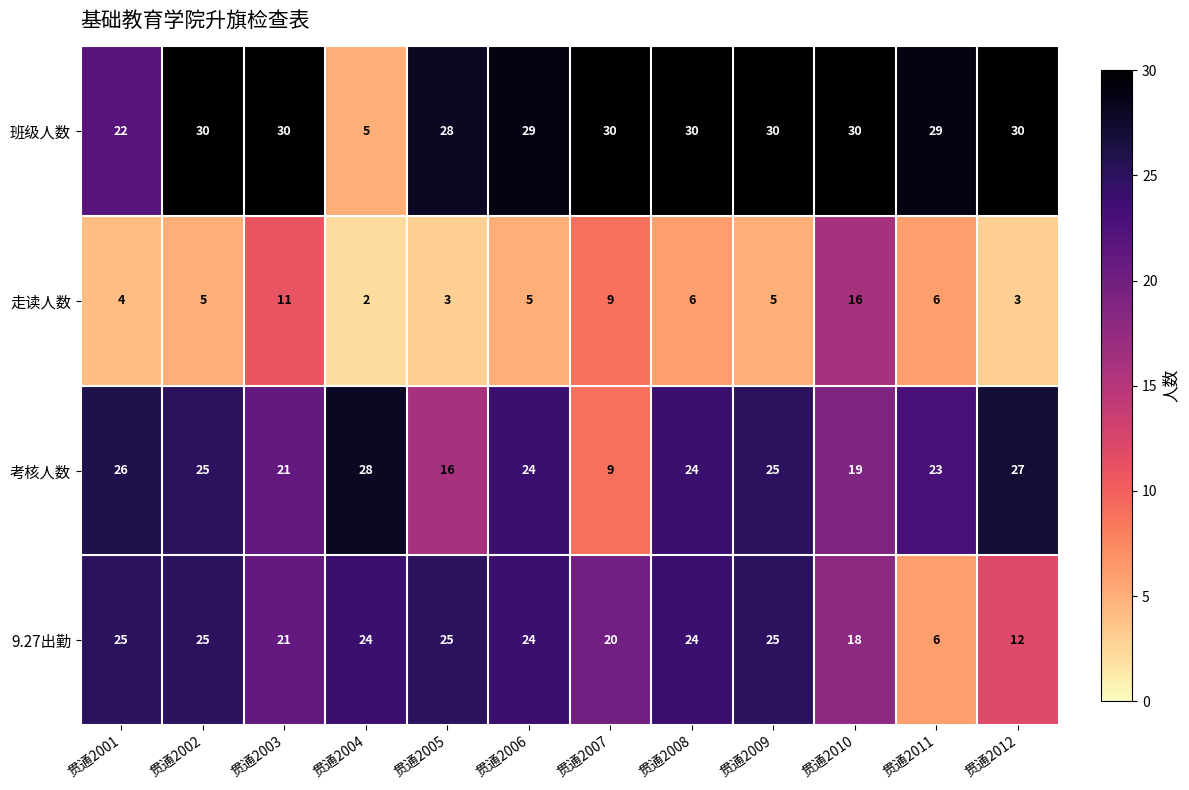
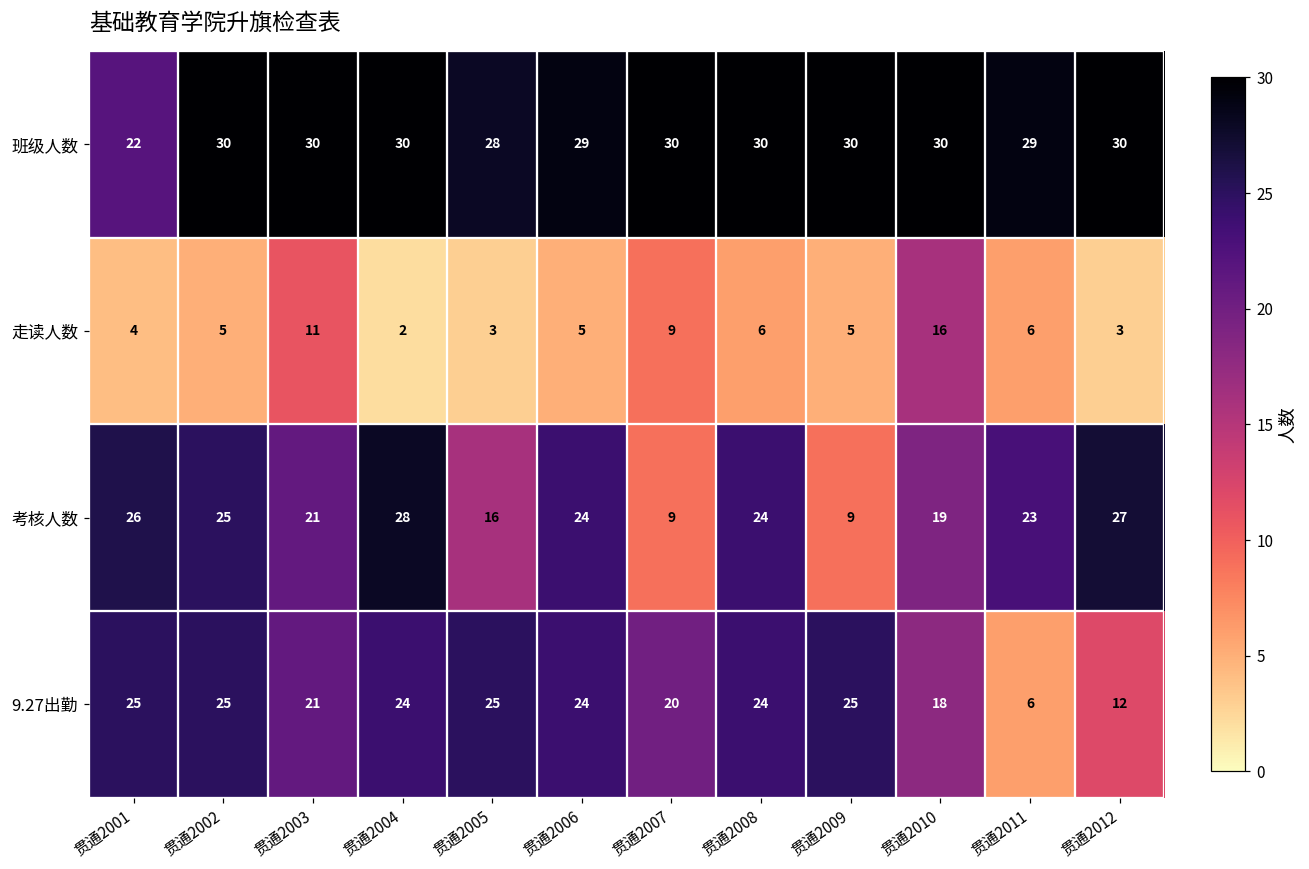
  {
    "班级人数": {
      "贯通2001": 22,
      "贯通2002": 30,
      "贯通2003": 30,
-     "贯通2004": 5,
+     "贯通2004": 30,
      "贯通2005": 28,
      "贯通2006": 29,
      "贯通2007": 30,
      "贯通2008": 30,
      "贯通2009": 30,
      "贯通2010": 30,
      "贯通2011": 29,
      "贯通2012": 30
    },
    "走读人数": {
      "贯通2001": 4,
      "贯通2002": 5,
      "贯通2003": 11,
      "贯通2004": 2,
      "贯通2005": 3,
      "贯通2006": 5,
      "贯通2007": 9,
      "贯通2008": 6,
      "贯通2009": 5,
      "贯通2010": 16,
      "贯通2011": 6,
      "贯通2012": 3
    },
    "考核人数": {
      "贯通2001": 26,
      "贯通2002": 25,
      "贯通2003": 21,
      "贯通2004": 28,
      "贯通2005": 16,
      "贯通2006": 24,
      "贯通2007": 9,
      "贯通2008": 24,
-     "贯通2009": 25,
+     "贯通2009": 9,
      "贯通2010": 19,
      "贯通2011": 23,
      "贯通2012": 27
    },
    "9.27出勤": {
      "贯通2001": 25,
      "贯通2002": 25,
      "贯通2003": 21,
      "贯通2004": 24,
      "贯通2005": 25,
      "贯通2006": 24,
      "贯通2007": 20,
      "贯通2008": 24,
      "贯通2009": 25,
      "贯通2010": 18,
      "贯通2011": 6,
      "贯通2012": 12
    }
  }
